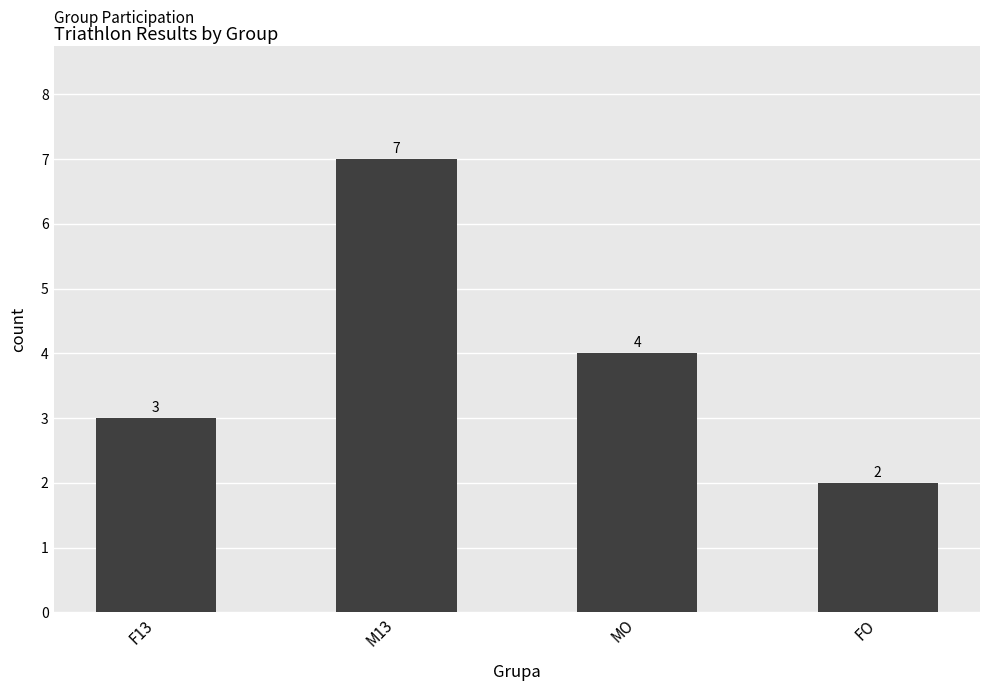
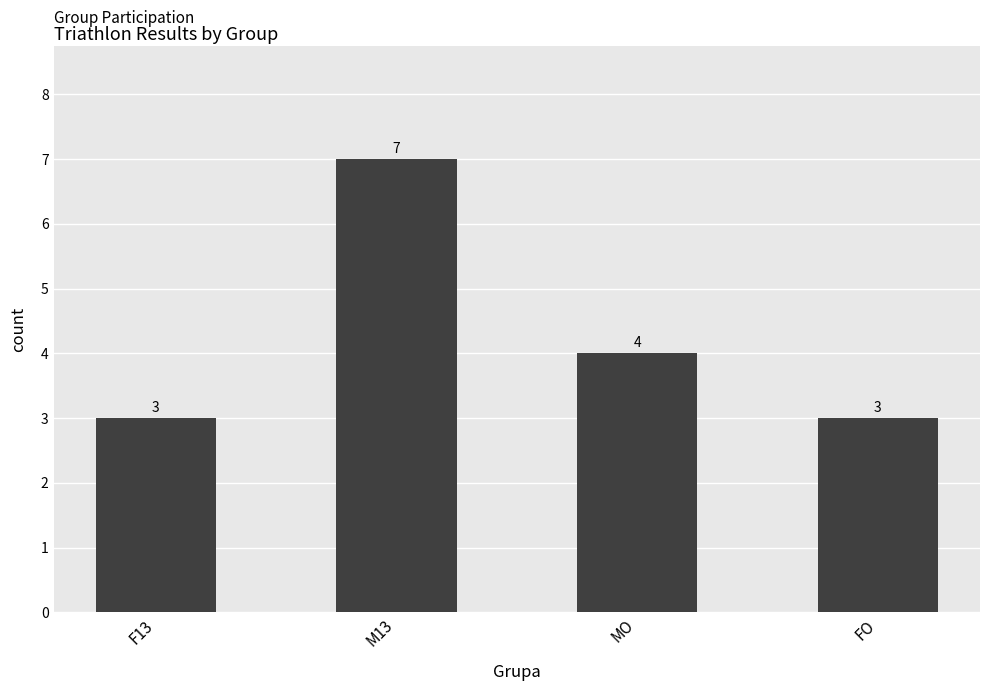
  {
    "F13": 3,
    "M13": 7,
    "MO": 4,
-   "FO": 2
+   "FO": 3
  }
